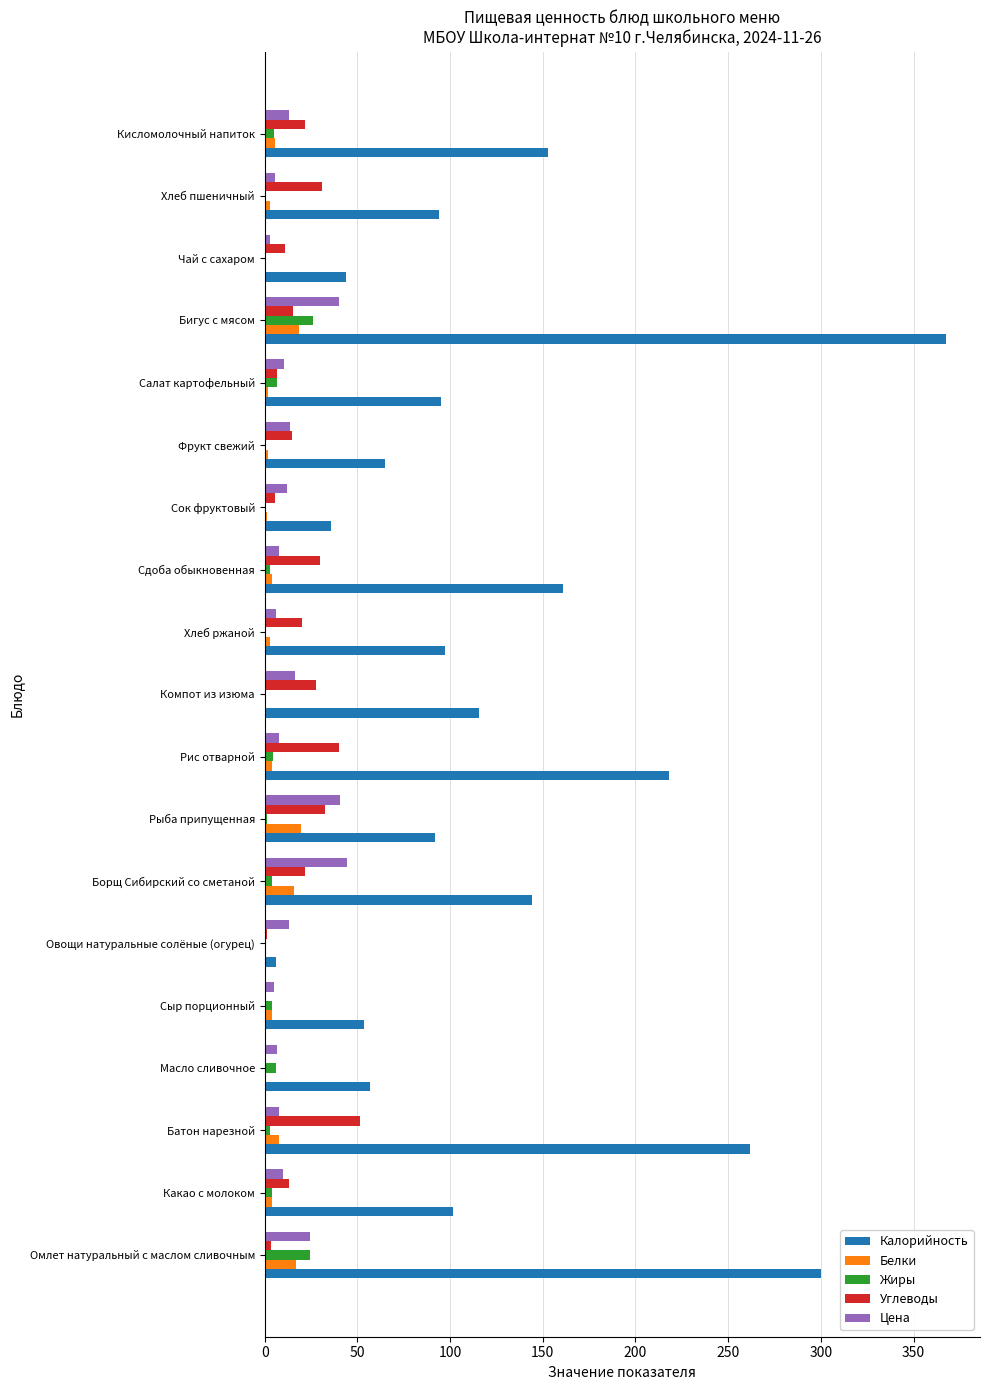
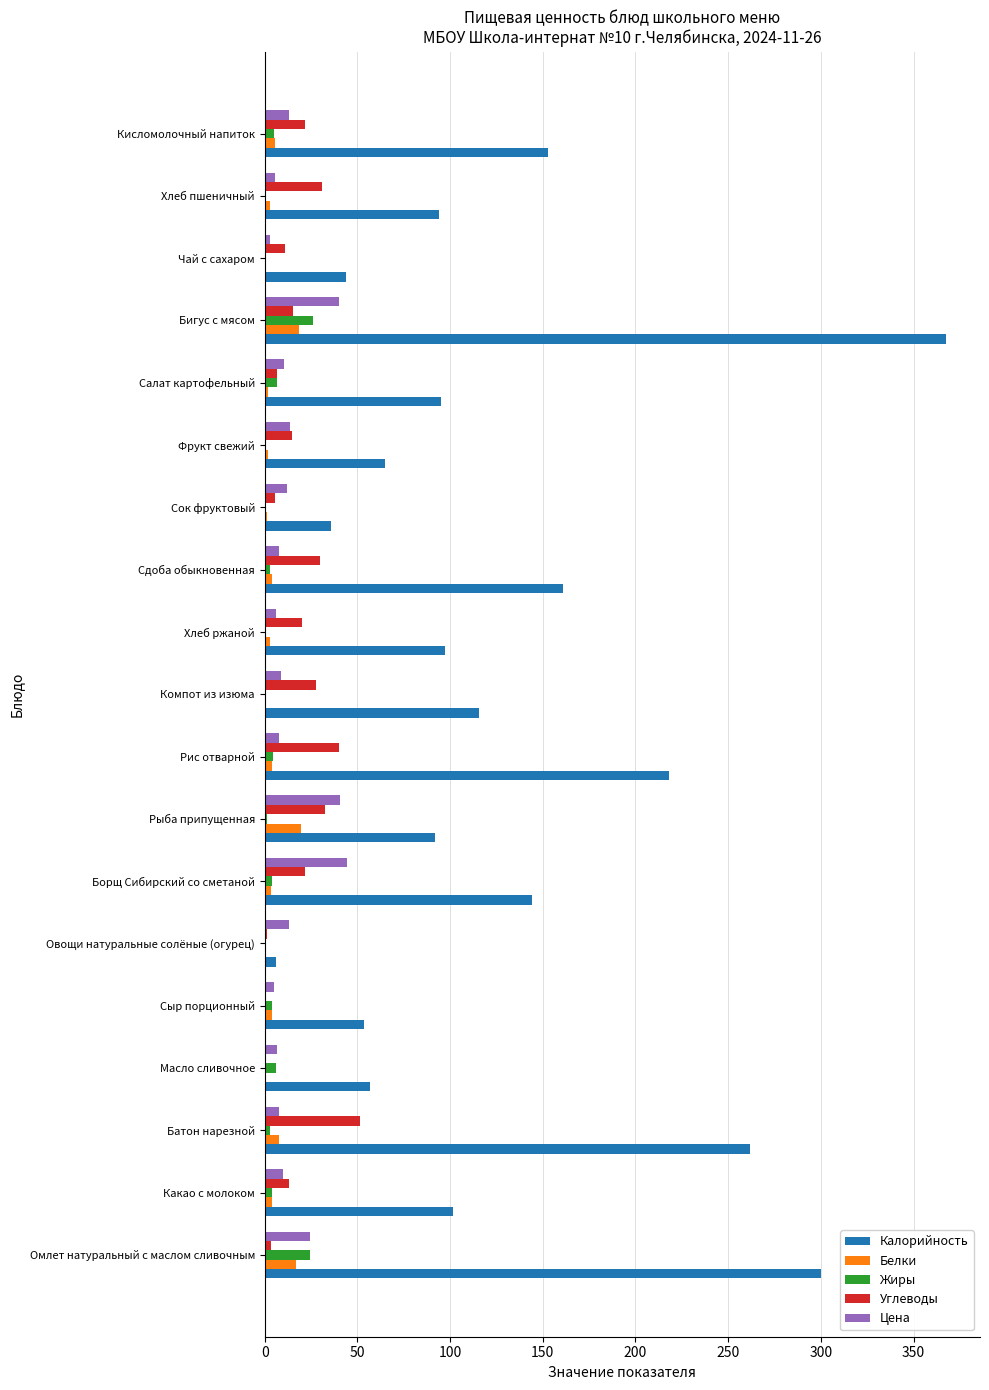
  {
    "Калорийность": {
      "Кисломолочный напиток": 153,
      "Хлеб пшеничный": 94,
      "Чай с сахаром": 44,
      "Бигус с мясом": 367,
      "Салат картофельный": 95,
      "Фрукт свежий": 65,
      "Сок фруктовый": 36,
      "Сдоба обыкновенная": 161,
      "Хлеб ржаной": 97,
      "Компот из изюма": 115,
      "Рис отварной": 218,
      "Рыба припущенная": 92,
      "Борщ Сибирский со сметаной": 144,
      "Овощи натуральные солёные (огурец)": 6,
      "Сыр порционный": 53,
      "Масло сливочное": 57,
      "Батон нарезной": 262,
      "Какао с молоком": 102,
      "Омлет натуральный с маслом сливочным": 300
    },
    "Белки": {
      "Кисломолочный напиток": 5,
      "Хлеб пшеничный": 3,
      "Чай с сахаром": 0,
      "Бигус с мясом": 18,
      "Салат картофельный": 2,
      "Фрукт свежий": 2,
      "Сдоба обыкновенная": 4,
      "Хлеб ржаной": 3,
      "Рис отварной": 4,
      "Рыба припущенная": 20,
-     "Борщ Сибирский со сметаной": 16,
+     "Борщ Сибирский со сметаной": 4,
      "Сыр порционный": 4,
      "Батон нарезной": 8,
      "Какао с молоком": 4,
      "Омлет натуральный с маслом сливочным": 17
    },
    "Жиры": {
      "Кисломолочный напиток": 5,
      "Чай с сахаром": 0,
      "Бигус с мясом": 26,
      "Салат картофельный": 7,
      "Фрукт свежий": 0,
      "Сок фруктовый": 0,
      "Сдоба обыкновенная": 3,
      "Рис отварной": 5,
      "Борщ Сибирский со сметаной": 4,
      "Овощи натуральные солёные (огурец)": 0,
      "Сыр порционный": 4,
      "Масло сливочное": 6,
      "Батон нарезной": 3,
      "Какао с молоком": 4,
      "Омлет натуральный с маслом сливочным": 24
    },
    "Углеводы": {
      "Кисломолочный напиток": 22,
      "Хлеб пшеничный": 31,
      "Чай с сахаром": 11,
      "Бигус с мясом": 15,
      "Салат картофельный": 7,
      "Фрукт свежий": 15,
      "Сок фруктовый": 6,
      "Сдоба обыкновенная": 30,
      "Хлеб ржаной": 20,
      "Компот из изюма": 28,
      "Рис отварной": 40,
      "Рыба припущенная": 33,
      "Борщ Сибирский со сметаной": 22,
      "Батон нарезной": 51,
      "Какао с молоком": 13,
      "Омлет натуральный с маслом сливочным": 3
    },
    "Цена": {
      "Кисломолочный напиток": 13,
      "Хлеб пшеничный": 5,
      "Чай с сахаром": 3,
      "Бигус с мясом": 40,
      "Салат картофельный": 10,
      "Фрукт свежий": 14,
      "Сок фруктовый": 12,
      "Сдоба обыкновенная": 8,
      "Хлеб ржаной": 6,
-     "Компот из изюма": 16,
+     "Компот из изюма": 9,
      "Рис отварной": 8,
      "Рыба припущенная": 41,
      "Борщ Сибирский со сметаной": 44,
      "Овощи натуральные солёные (огурец)": 13,
      "Сыр порционный": 5,
      "Масло сливочное": 7,
      "Батон нарезной": 8,
      "Какао с молоком": 10,
      "Омлет натуральный с маслом сливочным": 24
    }
  }
